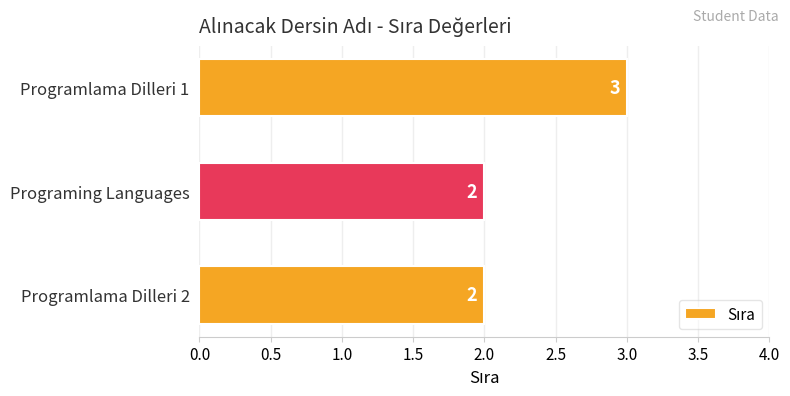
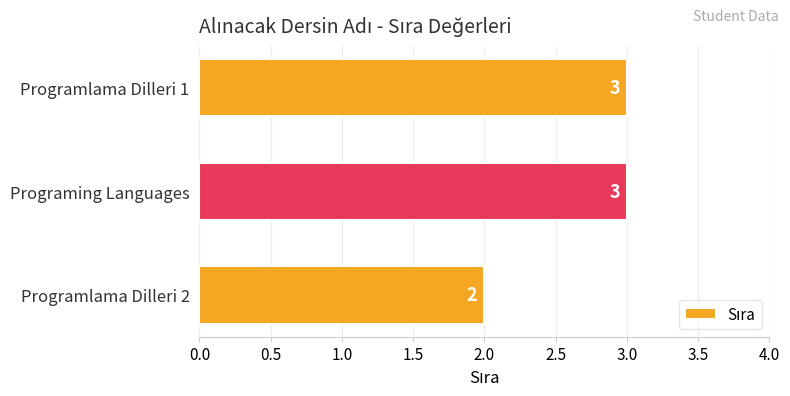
  {
    "Programlama Dilleri 1": 3,
-   "Programing Languages": 2,
+   "Programing Languages": 3,
    "Programlama Dilleri 2": 2
  }
